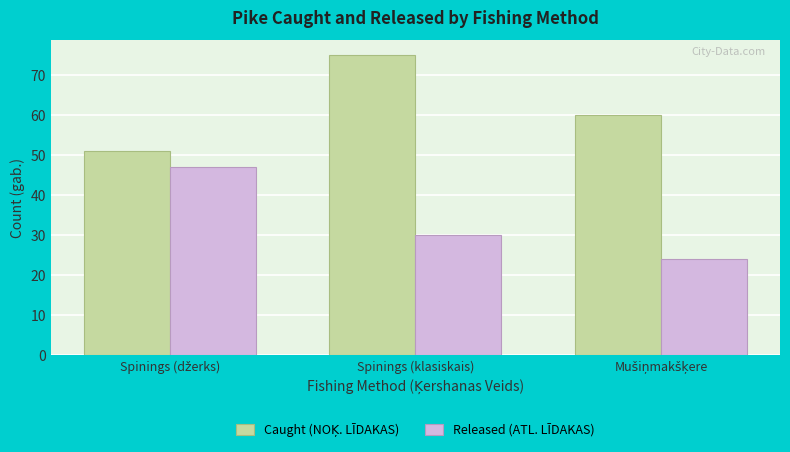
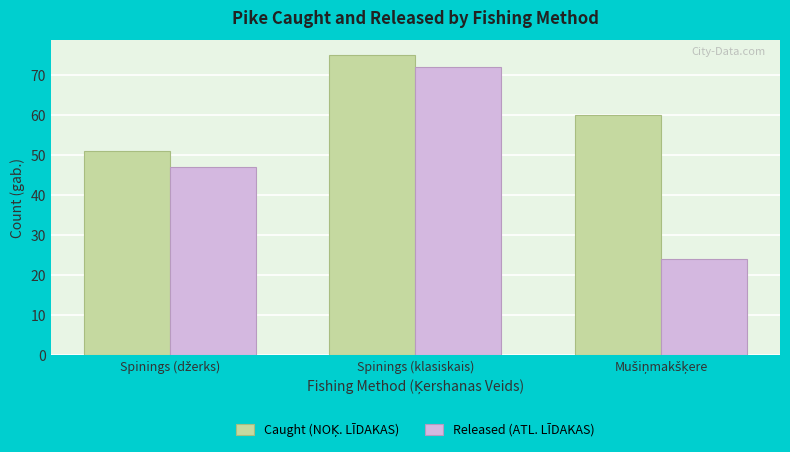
  {
    "Caught (NOĶ. LĪDAKAS)": {
      "Spinings (džerks)": 51,
      "Spinings (klasiskais)": 75,
      "Mušiņmakšķere": 60
    },
    "Released (ATL. LĪDAKAS)": {
      "Spinings (džerks)": 47,
-     "Spinings (klasiskais)": 30,
+     "Spinings (klasiskais)": 72,
      "Mušiņmakšķere": 24
    }
  }
